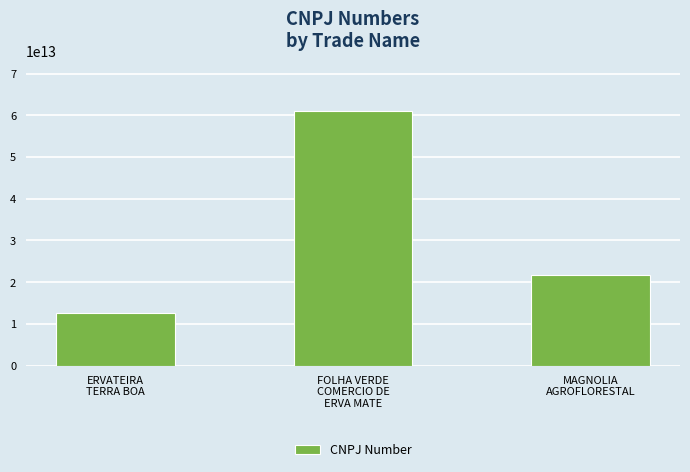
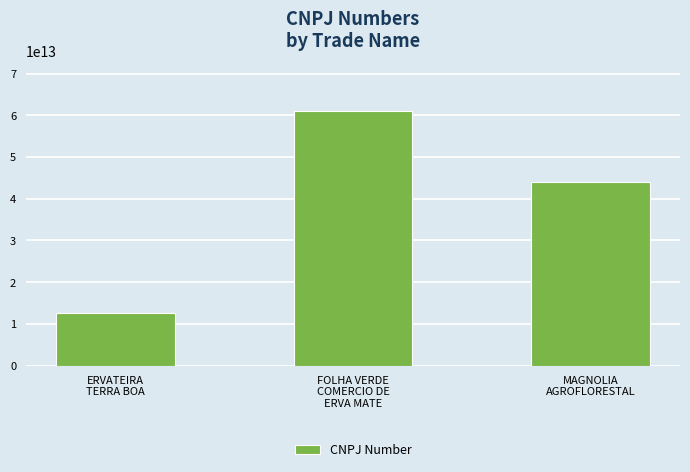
  {
    "ERVATEIRA TERRA BOA": 13000000000000,
    "FOLHA VERDE COMERCIO DE ERVA MATE": 61000000000000,
-   "MAGNOLIA AGROFLORESTAL": 22000000000000
+   "MAGNOLIA AGROFLORESTAL": 44000000000000
  }
